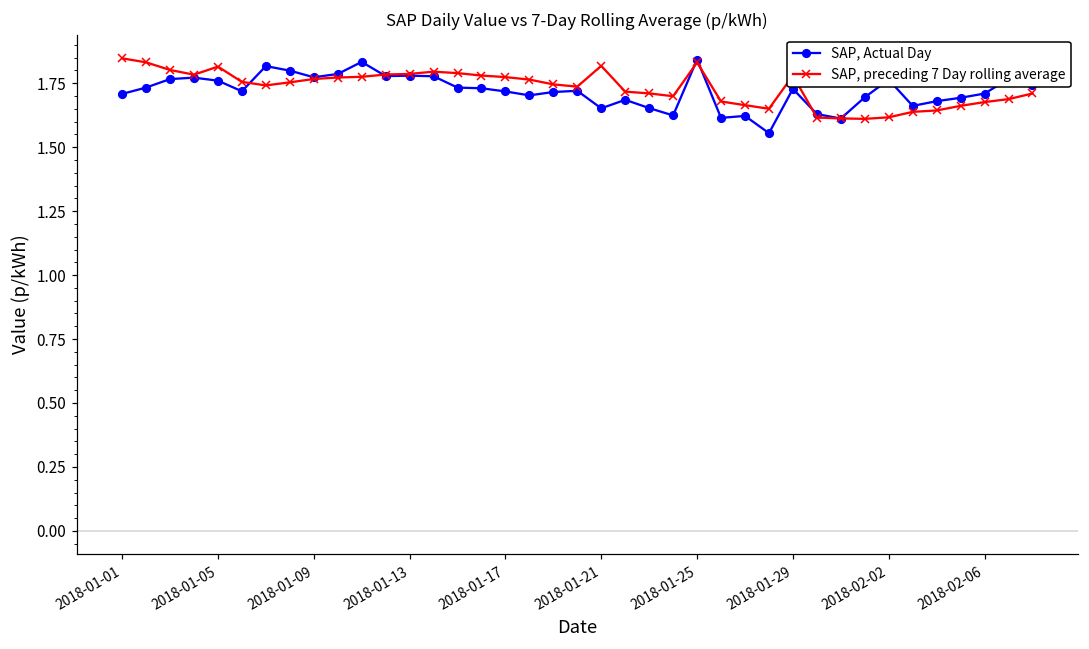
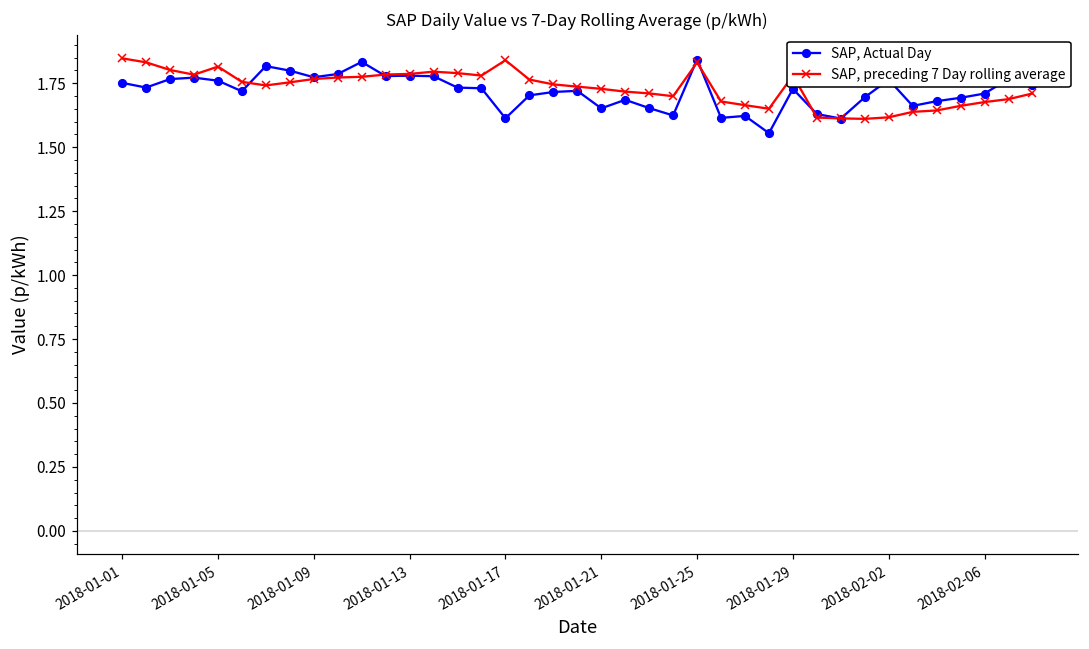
  {
    "SAP, Actual Day": {
-     "2018-01-01": 1.71,
+     "2018-01-01": 1.75,
      "2018-01-05": 1.76,
-     "2018-01-17": 1.72,
+     "2018-01-17": 1.61,
      "2018-01-21": 1.65,
      "2018-01-25": 1.84,
      "2018-01-29": 1.73,
      "2018-02-06": 1.71
    },
    "SAP, preceding 7 Day rolling average": {
      "2018-01-01": 1.85,
      "2018-01-05": 1.82,
-     "2018-01-17": 1.77,
-     "2018-01-21": 1.82,
+     "2018-01-17": 1.84,
+     "2018-01-21": 1.73,
      "2018-01-25": 1.83,
      "2018-02-02": 1.62,
      "2018-02-06": 1.68
    }
  }
